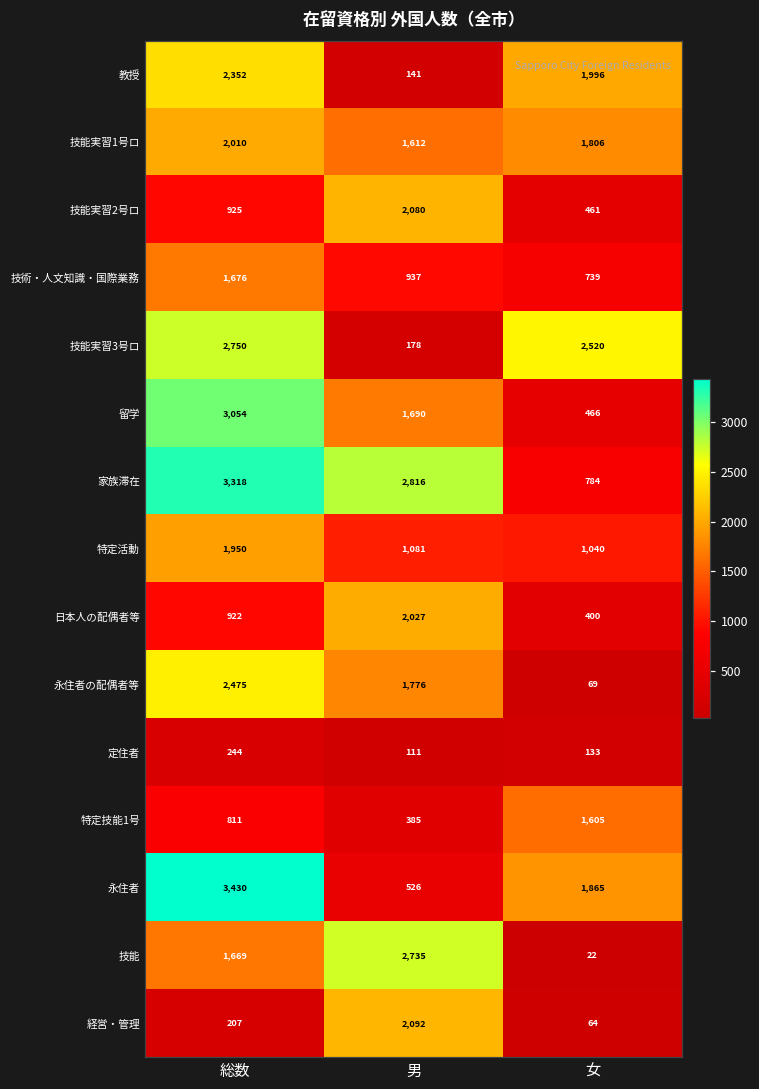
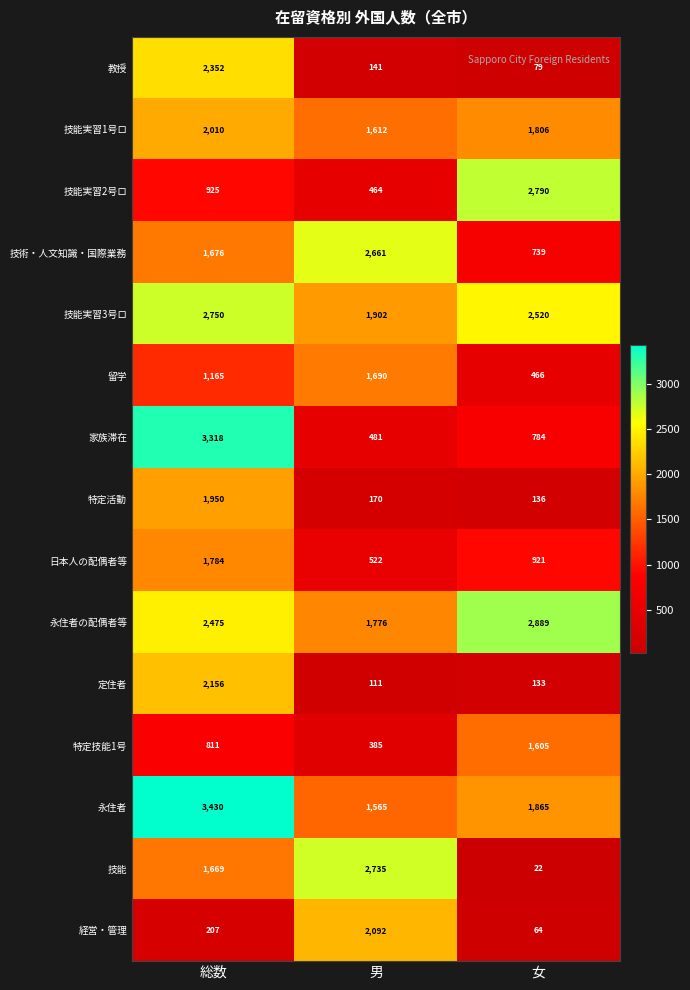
  {
    "教授": {
      "総数": "2,352",
      "男": "141",
-     "女": "1,996"
+     "女": "79"
    },
    "技能実習1号ロ": {
      "総数": "2,010",
      "男": "1,612",
      "女": "1,806"
    },
    "技能実習2号ロ": {
      "総数": "925",
-     "男": "2,080",
-     "女": "461"
+     "男": "464",
+     "女": "2,790"
    },
    "技術・人文知識・国際業務": {
      "総数": "1,676",
-     "男": "937",
+     "男": "2,661",
      "女": "739"
    },
    "技能実習3号ロ": {
      "総数": "2,750",
-     "男": "178",
+     "男": "1,902",
      "女": "2,520"
    },
    "留学": {
-     "総数": "3,054",
+     "総数": "1,165",
      "男": "1,690",
      "女": "466"
    },
    "家族滞在": {
      "総数": "3,318",
-     "男": "2,816",
+     "男": "481",
      "女": "784"
    },
    "特定活動": {
      "総数": "1,950",
-     "男": "1,081",
-     "女": "1,040"
+     "男": "170",
+     "女": "136"
    },
    "日本人の配偶者等": {
-     "総数": "922",
-     "男": "2,027",
-     "女": "400"
+     "総数": "1,784",
+     "男": "522",
+     "女": "921"
    },
    "永住者の配偶者等": {
      "総数": "2,475",
      "男": "1,776",
-     "女": "69"
+     "女": "2,889"
    },
    "定住者": {
-     "総数": "244",
+     "総数": "2,156",
      "男": "111",
      "女": "133"
    },
    "特定技能1号": {
      "総数": "811",
      "男": "385",
      "女": "1,605"
    },
    "永住者": {
      "総数": "3,430",
-     "男": "526",
+     "男": "1,565",
      "女": "1,865"
    },
    "技能": {
      "総数": "1,669",
      "男": "2,735",
      "女": "22"
    },
    "経営・管理": {
      "総数": "207",
      "男": "2,092",
      "女": "64"
    }
  }
